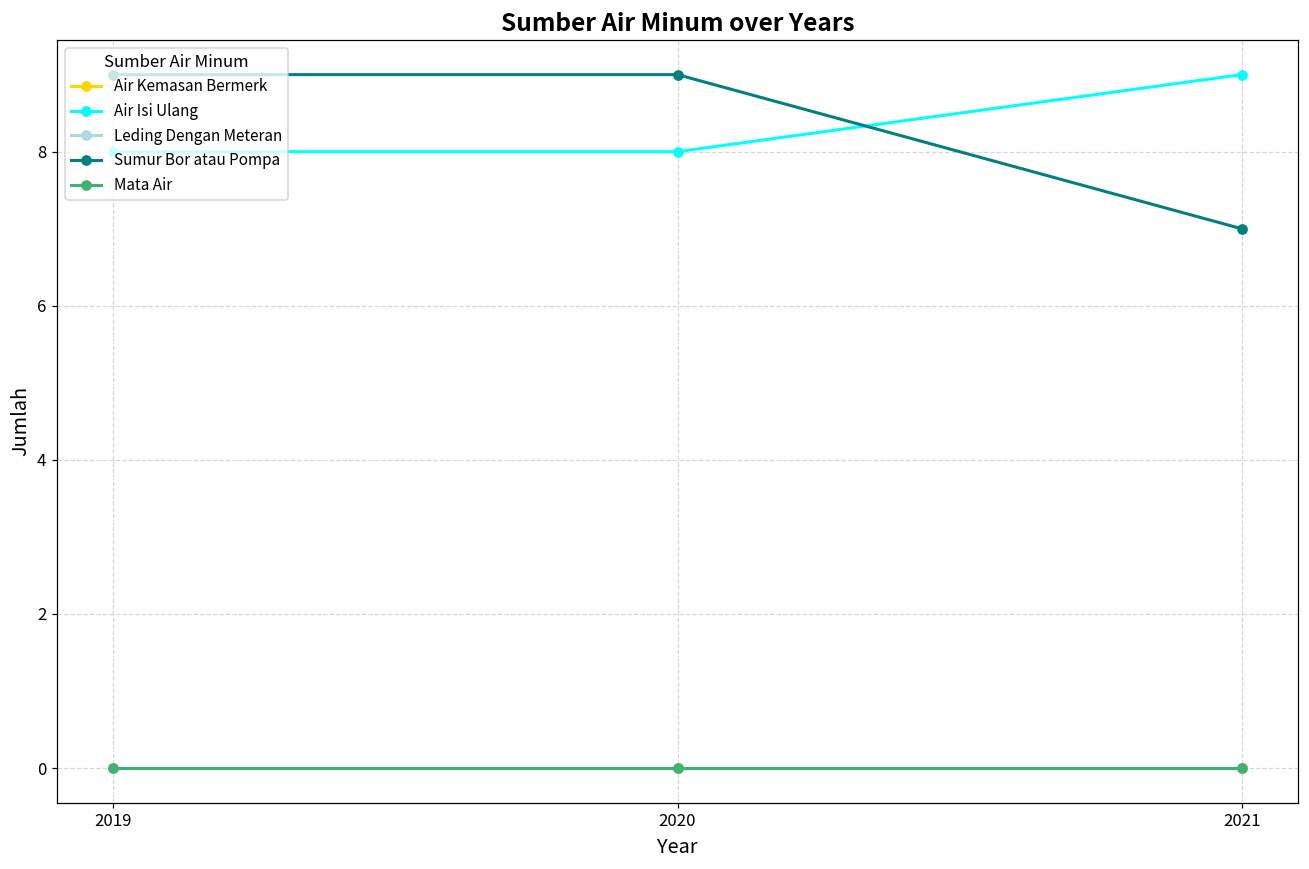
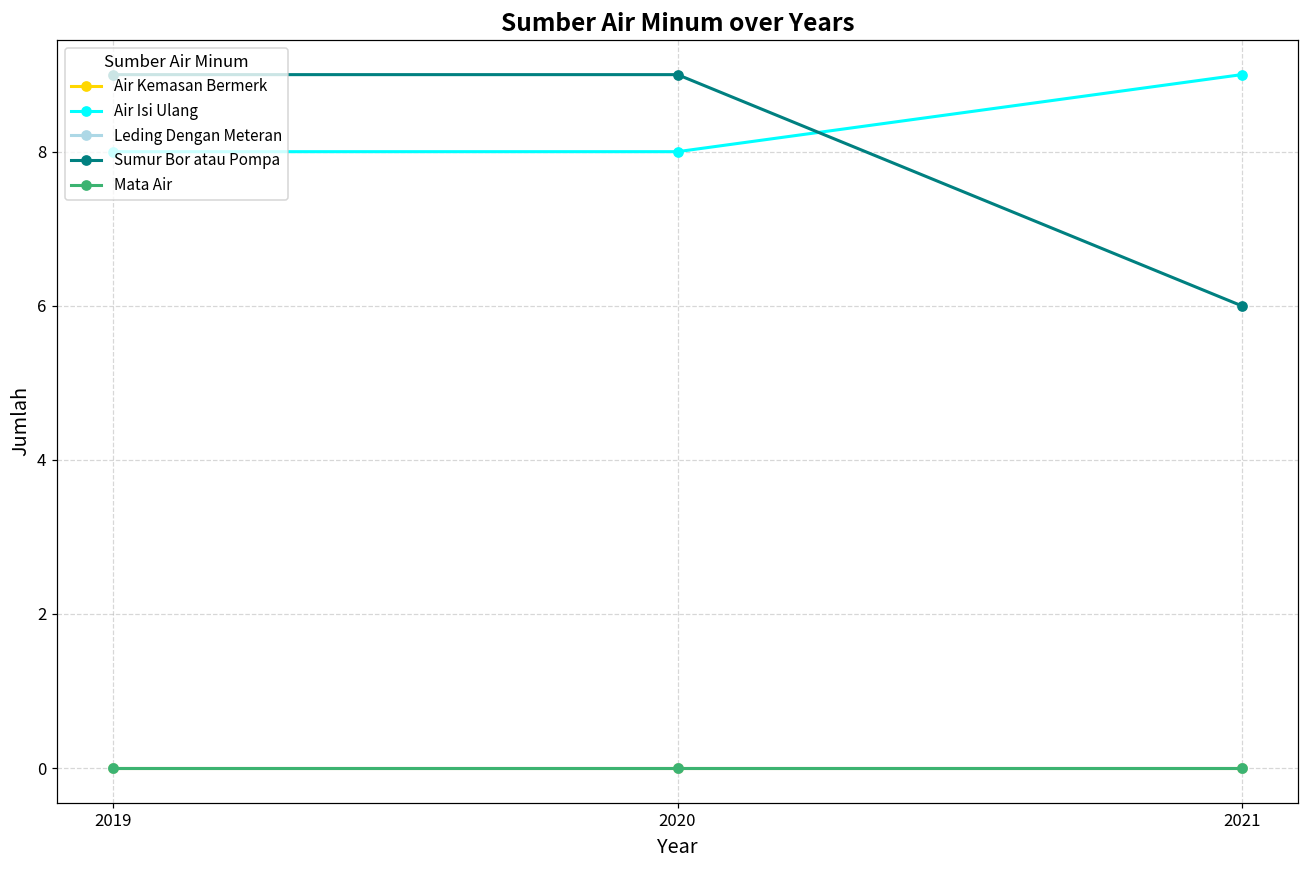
  {
    "Mata Air": {
      "2019": 0,
      "2020": 0,
      "2021": 0
    },
    "Air Isi Ulang": {
      "2020": 8,
      "2021": 9
    },
    "Sumur Bor atau Pompa": {
      "2020": 9,
-     "2021": 7
+     "2021": 6
    }
  }
